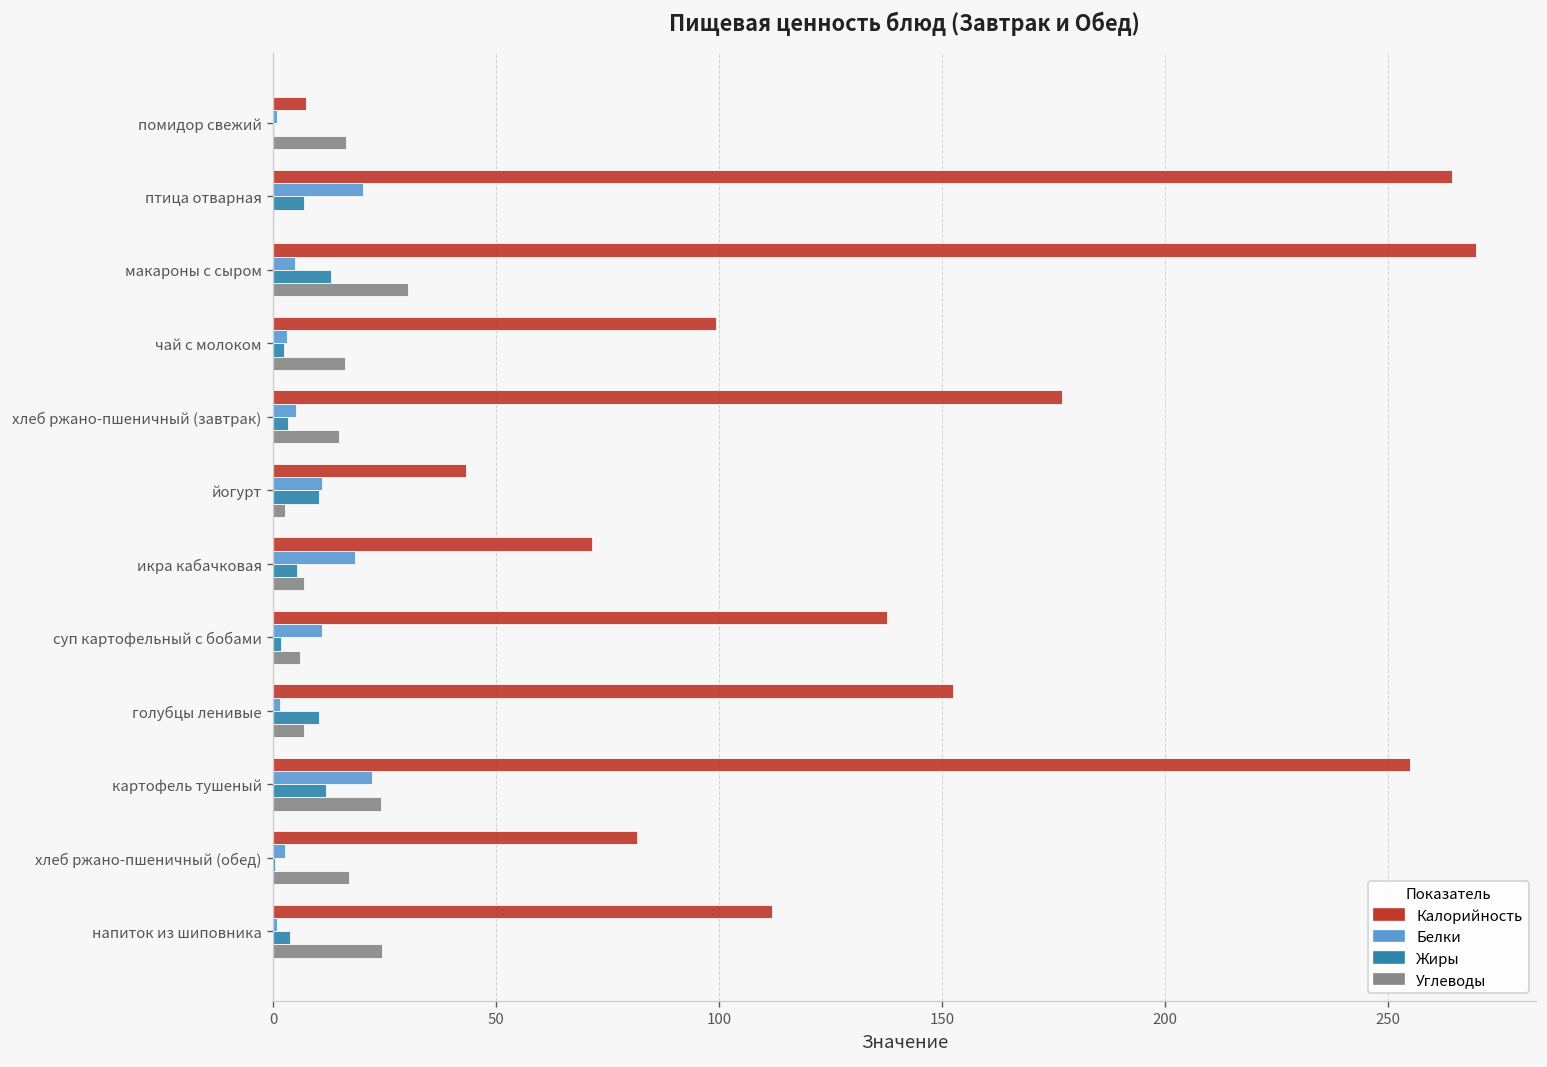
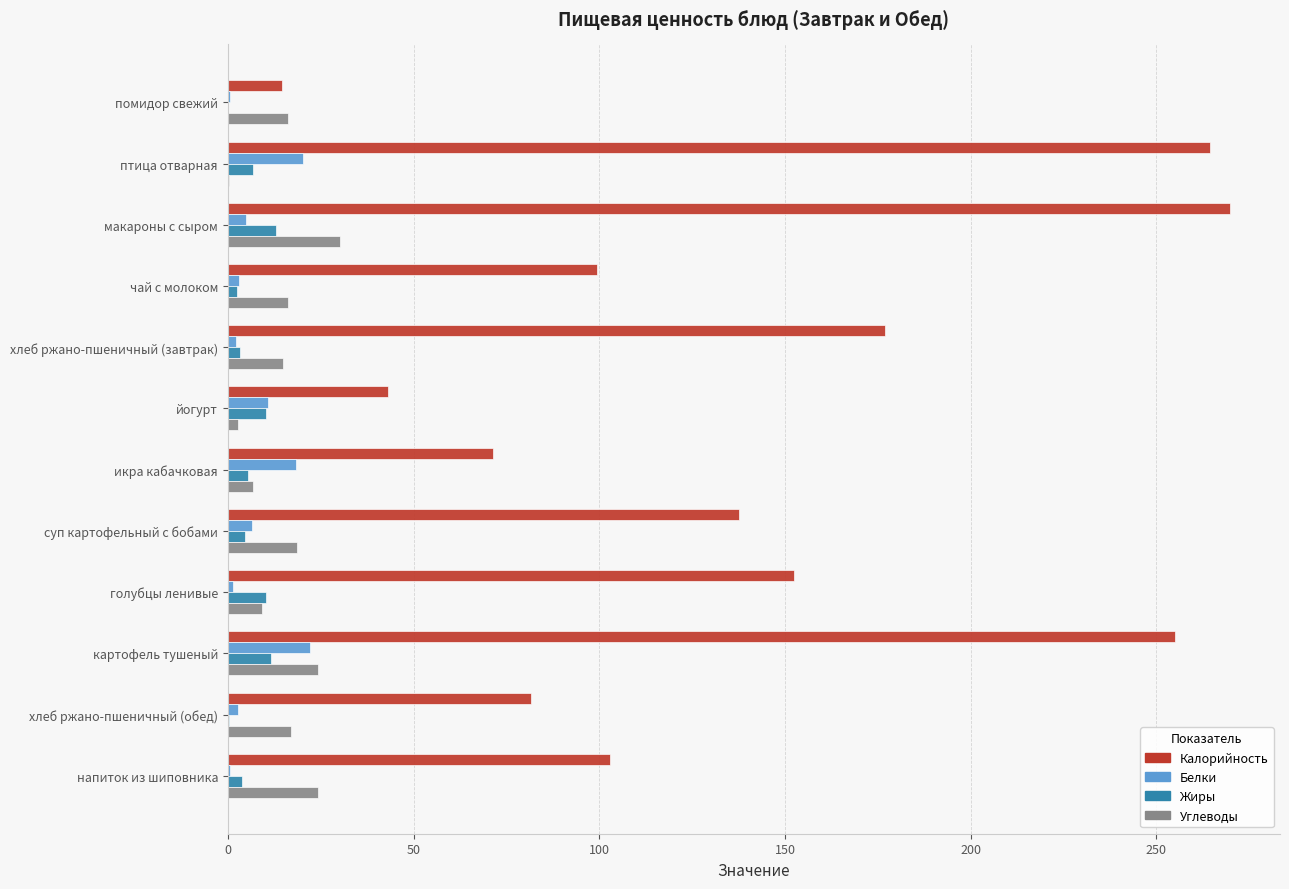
  {
    "Калорийность": {
-     "помидор свежий": 7,
+     "помидор свежий": 15,
      "птица отварная": 264,
      "макароны с сыром": 270,
      "чай с молоком": 99,
      "хлеб ржано-пшеничный (завтрак)": 177,
      "йогурт": 43,
      "икра кабачковая": 71,
      "суп картофельный с бобами": 138,
      "голубцы ленивые": 152,
      "картофель тушеный": 255,
      "хлеб ржано-пшеничный (обед)": 82,
-     "напиток из шиповника": 112
+     "напиток из шиповника": 103
    },
    "Белки": {
      "помидор свежий": 1,
      "птица отварная": 20,
      "макароны с сыром": 5,
      "чай с молоком": 3,
-     "хлеб ржано-пшеничный (завтрак)": 5,
+     "хлеб ржано-пшеничный (завтрак)": 2,
      "йогурт": 11,
      "икра кабачковая": 18,
-     "суп картофельный с бобами": 11,
+     "суп картофельный с бобами": 6,
      "голубцы ленивые": 1,
      "картофель тушеный": 22,
      "хлеб ржано-пшеничный (обед)": 3,
      "напиток из шиповника": 1
    },
    "Жиры": {
      "птица отварная": 7,
      "макароны с сыром": 13,
      "чай с молоком": 2,
      "хлеб ржано-пшеничный (завтрак)": 3,
      "йогурт": 10,
      "икра кабачковая": 5,
-     "суп картофельный с бобами": 2,
+     "суп картофельный с бобами": 5,
      "голубцы ленивые": 10,
      "картофель тушеный": 12,
      "напиток из шиповника": 4
    },
    "Углеводы": {
      "помидор свежий": 16,
      "макароны с сыром": 30,
      "чай с молоком": 16,
      "хлеб ржано-пшеничный (завтрак)": 15,
      "йогурт": 3,
      "икра кабачковая": 7,
-     "суп картофельный с бобами": 6,
-     "голубцы ленивые": 7,
+     "суп картофельный с бобами": 19,
+     "голубцы ленивые": 9,
      "картофель тушеный": 24,
      "хлеб ржано-пшеничный (обед)": 17,
      "напиток из шиповника": 24
    }
  }
